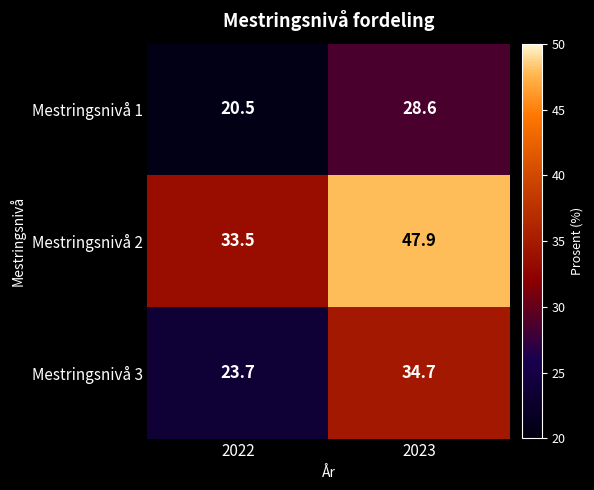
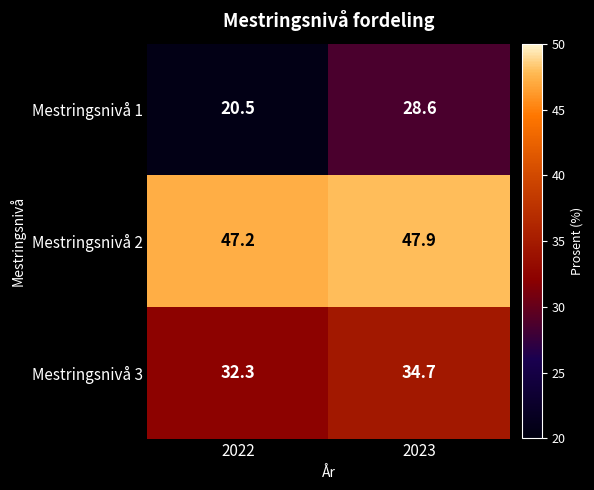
  {
    "Mestringsnivå 1": {
      "2022": 20.5,
      "2023": 28.6
    },
    "Mestringsnivå 2": {
-     "2022": 33.5,
+     "2022": 47.2,
      "2023": 47.9
    },
    "Mestringsnivå 3": {
-     "2022": 23.7,
+     "2022": 32.3,
      "2023": 34.7
    }
  }
